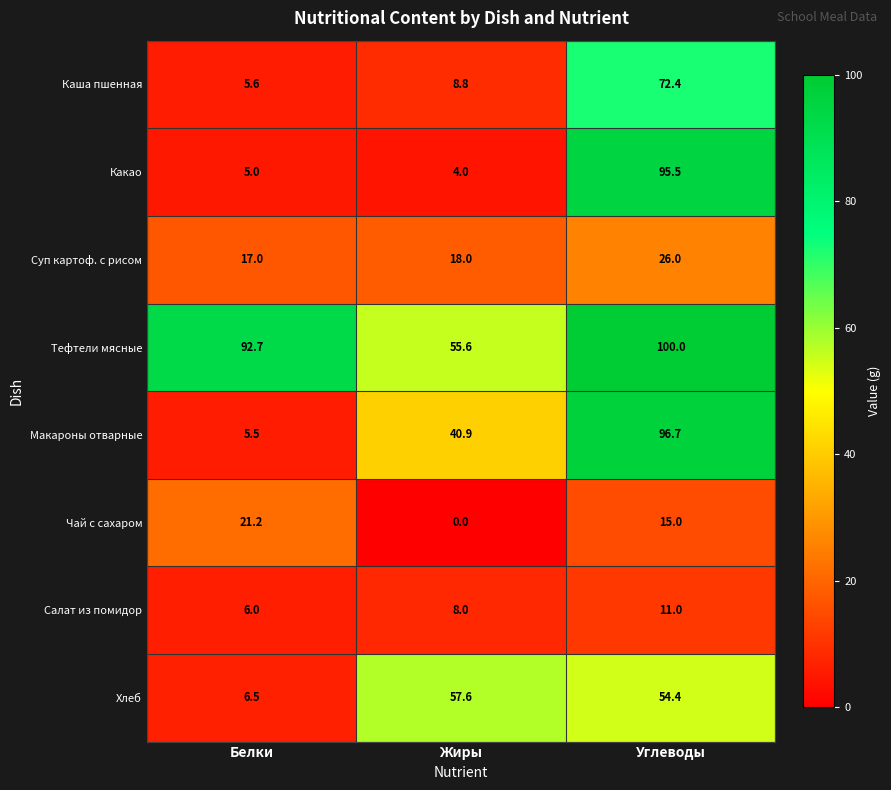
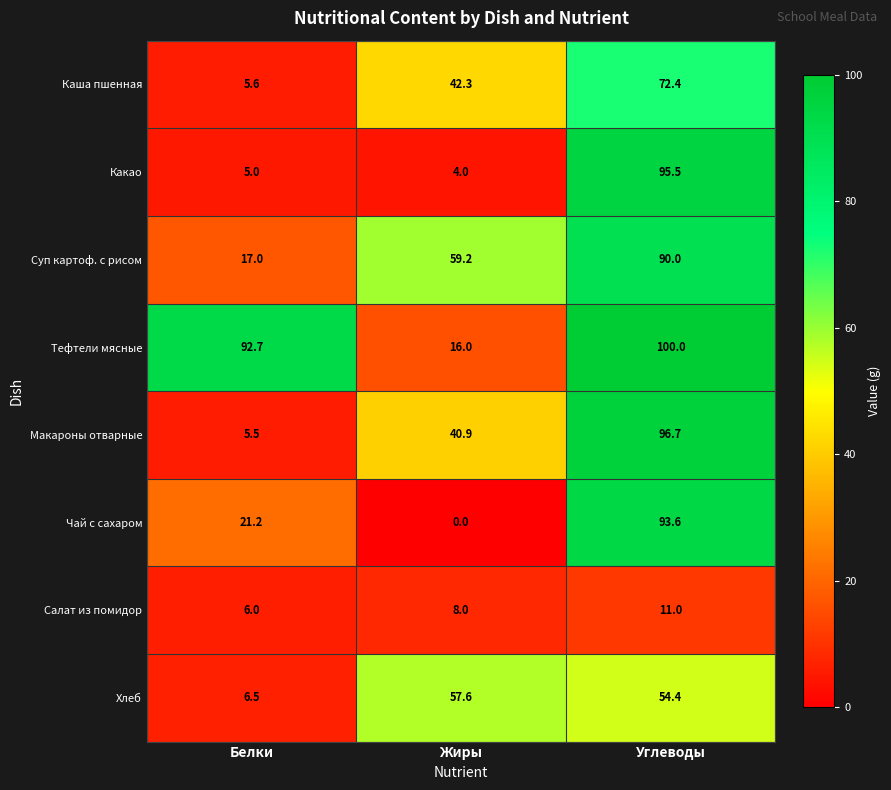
  {
    "Каша пшенная": {
      "Белки": 5.6,
-     "Жиры": 8.8,
+     "Жиры": 42.3,
      "Углеводы": 72.4
    },
    "Какао": {
      "Белки": 5.0,
      "Жиры": 4.0,
      "Углеводы": 95.5
    },
    "Суп картоф. с рисом": {
      "Белки": 17.0,
-     "Жиры": 18.0,
-     "Углеводы": 26.0
+     "Жиры": 59.2,
+     "Углеводы": 90.0
    },
    "Тефтели мясные": {
      "Белки": 92.7,
-     "Жиры": 55.6,
+     "Жиры": 16.0,
      "Углеводы": 100.0
    },
    "Макароны отварные": {
      "Белки": 5.5,
      "Жиры": 40.9,
      "Углеводы": 96.7
    },
    "Чай с сахаром": {
      "Белки": 21.2,
      "Жиры": 0.0,
-     "Углеводы": 15.0
+     "Углеводы": 93.6
    },
    "Салат из помидор": {
      "Белки": 6.0,
      "Жиры": 8.0,
      "Углеводы": 11.0
    },
    "Хлеб": {
      "Белки": 6.5,
      "Жиры": 57.6,
      "Углеводы": 54.4
    }
  }
